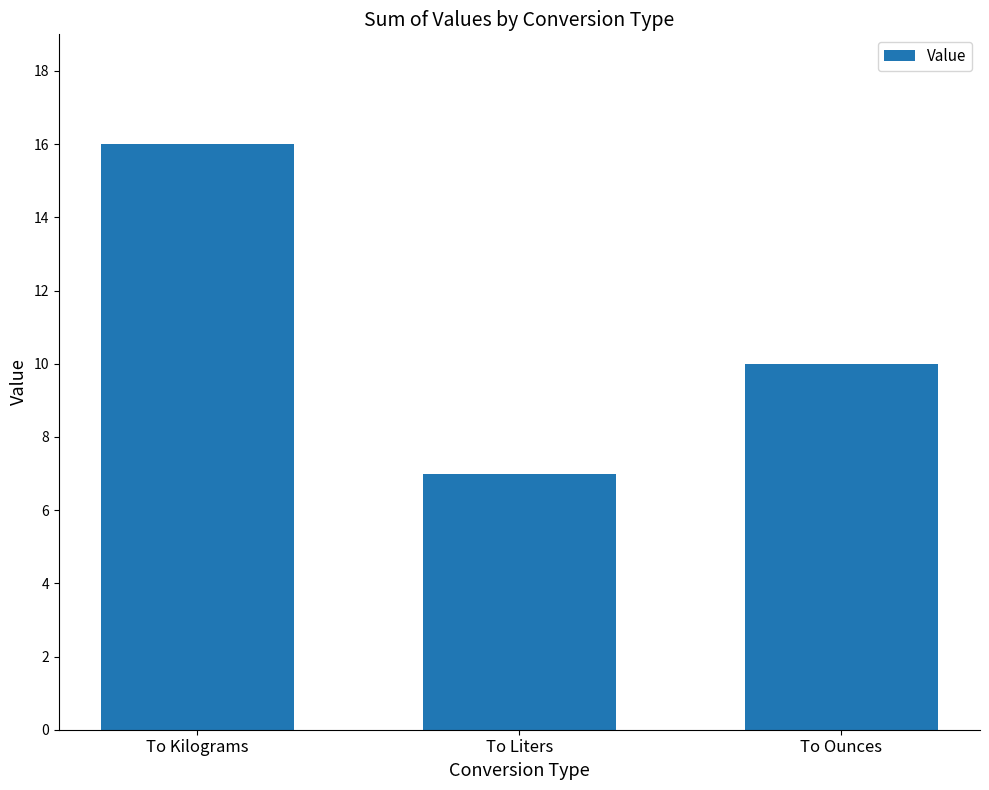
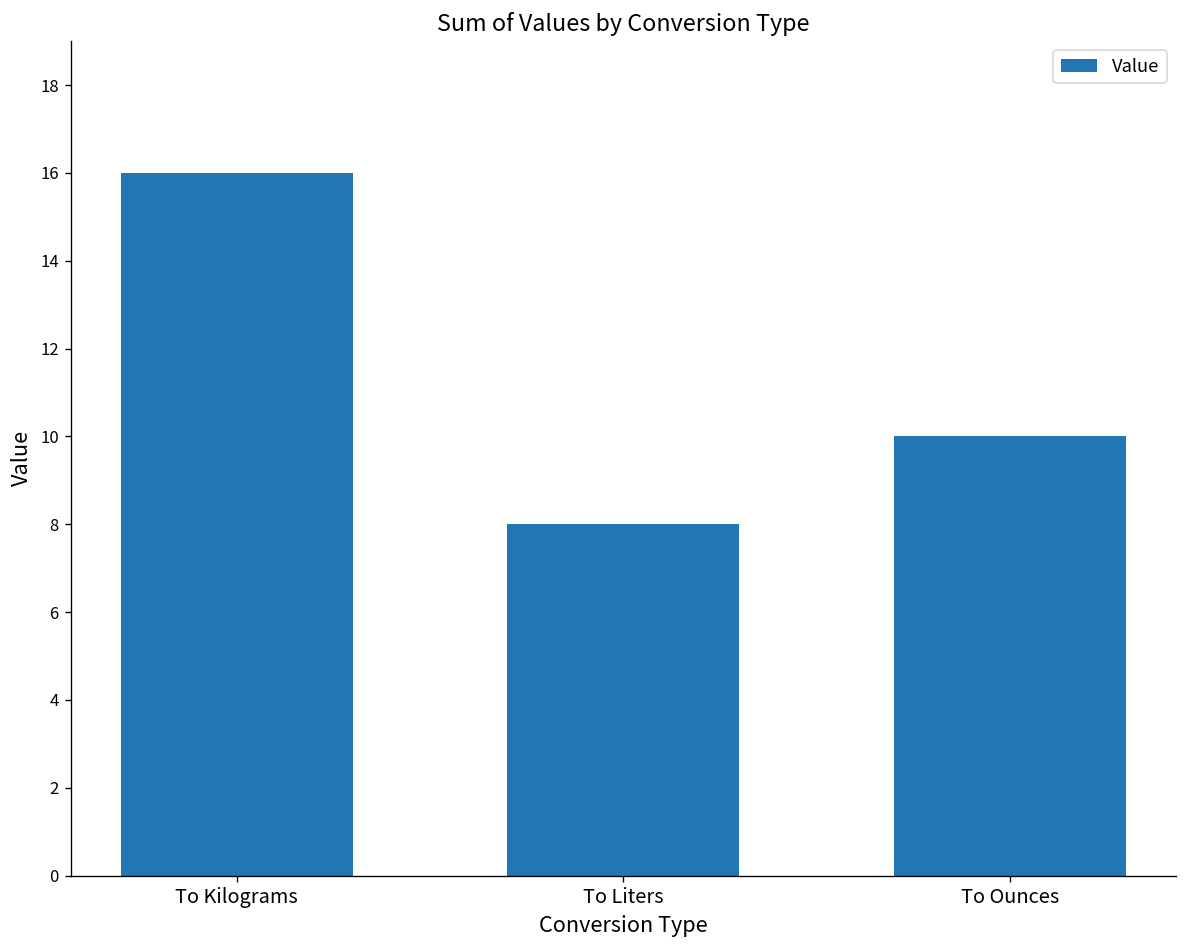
  {
    "To Kilograms": 16,
-   "To Liters": 7,
+   "To Liters": 8,
    "To Ounces": 10
  }
